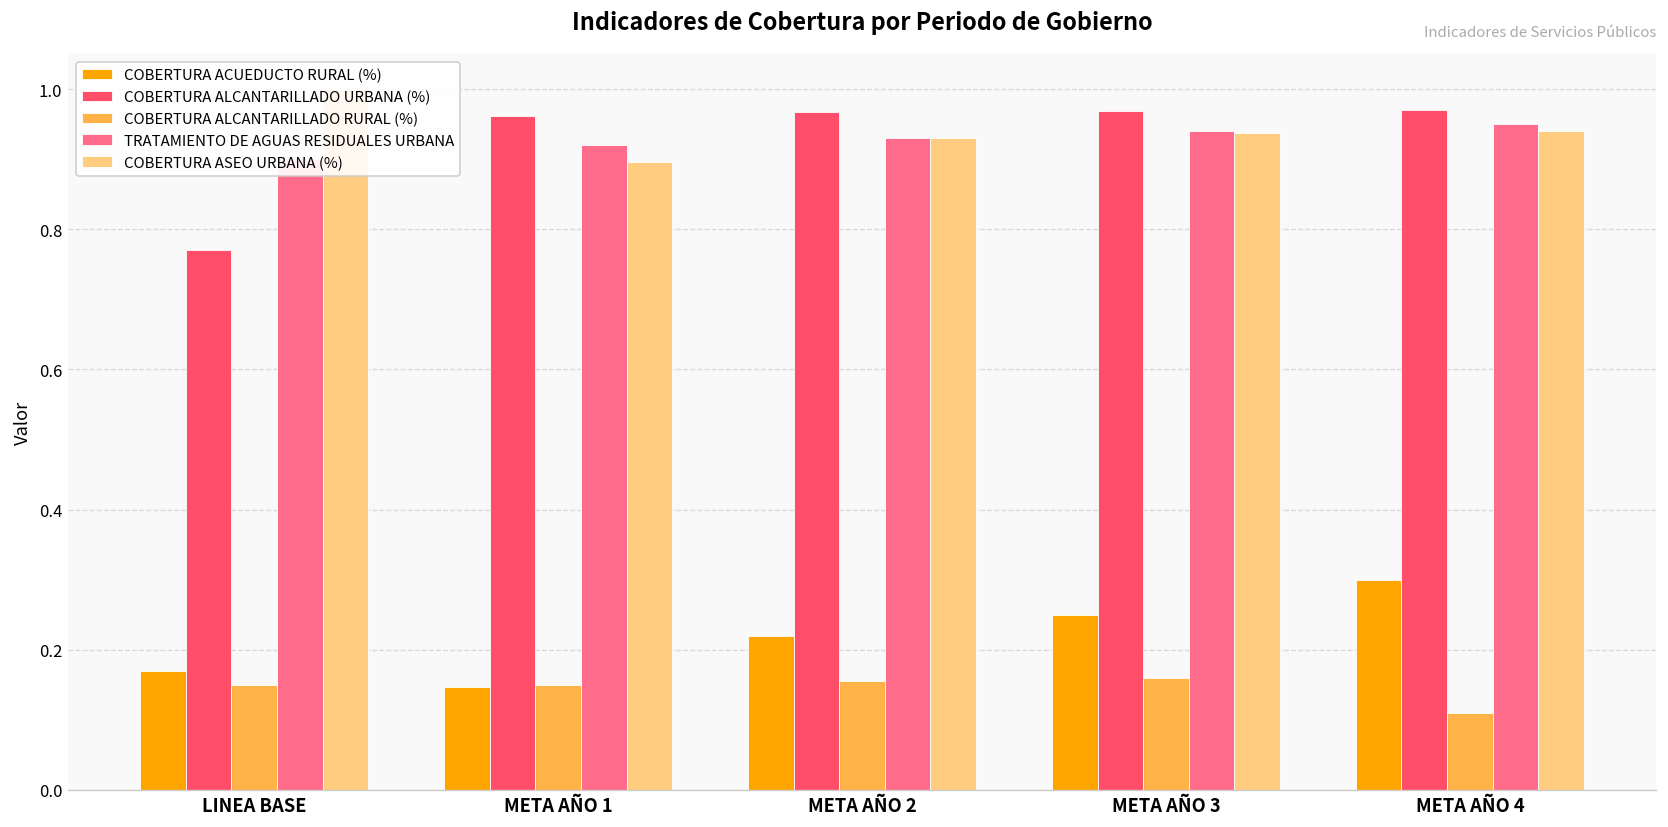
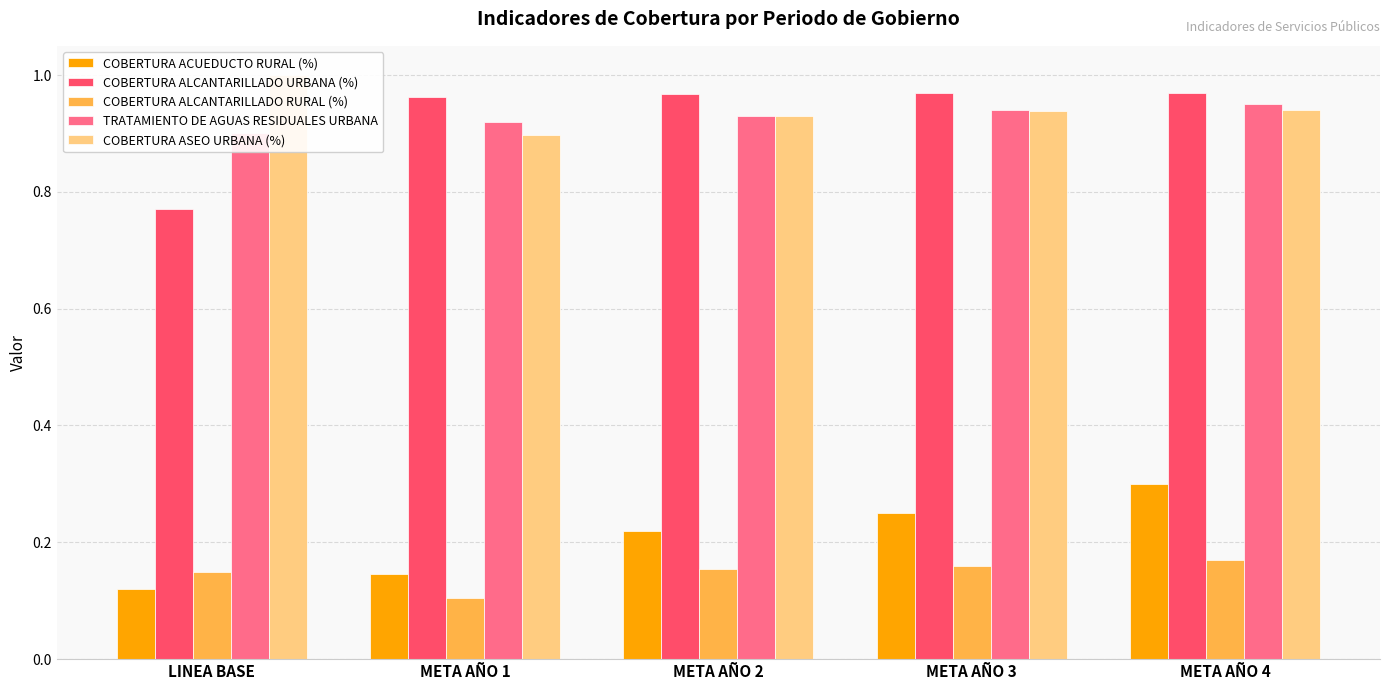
  {
    "COBERTURA ACUEDUCTO RURAL (%)": {
-     "LINEA BASE": 0.17,
+     "LINEA BASE": 0.12,
      "META AÑO 1": 0.15,
      "META AÑO 2": 0.22,
      "META AÑO 3": 0.25,
      "META AÑO 4": 0.30
    },
    "COBERTURA ALCANTARILLADO RURAL (%)": {
      "LINEA BASE": 0.15,
-     "META AÑO 1": 0.15,
+     "META AÑO 1": 0.10,
      "META AÑO 2": 0.16,
      "META AÑO 3": 0.16,
-     "META AÑO 4": 0.11
+     "META AÑO 4": 0.17
    },
    "COBERTURA ASEO URBANA (%)": {
      "META AÑO 1": 0.90,
      "META AÑO 2": 0.93,
      "META AÑO 3": 0.94,
      "META AÑO 4": 0.94
    }
  }
